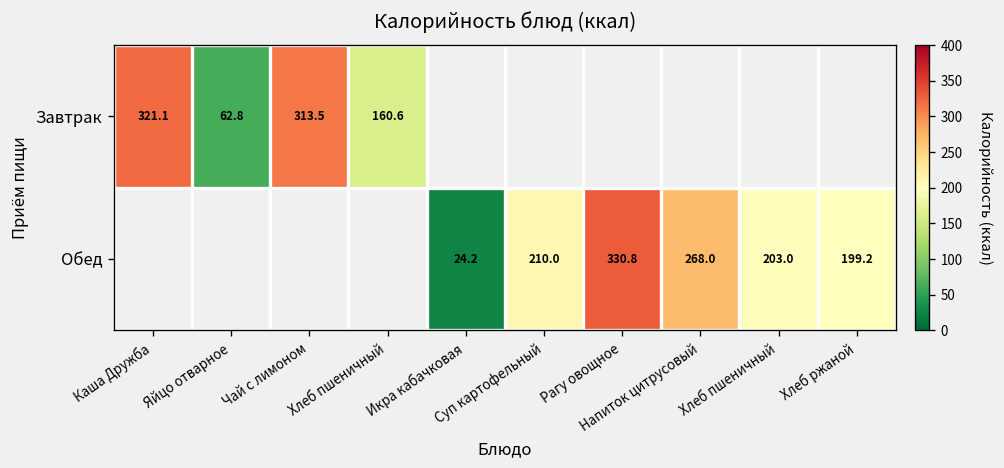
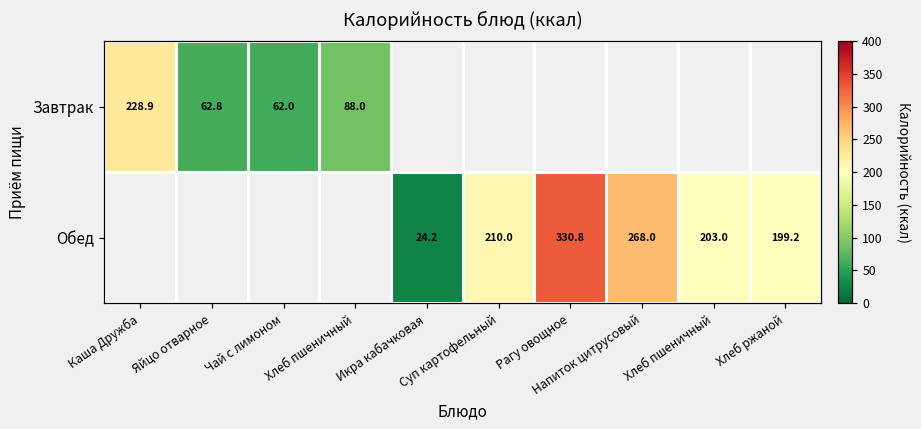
  {
    "Завтрак": {
-     "Каша Дружба": 321.1,
+     "Каша Дружба": 228.9,
      "Яйцо отварное": 62.8,
-     "Чай с лимоном": 313.5,
-     "Хлеб пшеничный": 160.6
+     "Чай с лимоном": 62.0,
+     "Хлеб пшеничный": 88.0
    },
    "Обед": {
      "Икра кабачковая": 24.2,
      "Суп картофельный": 210.0,
      "Рагу овощное": 330.8,
      "Напиток цитрусовый": 268.0,
      "Хлеб пшеничный": 203.0,
      "Хлеб ржаной": 199.2
    }
  }
